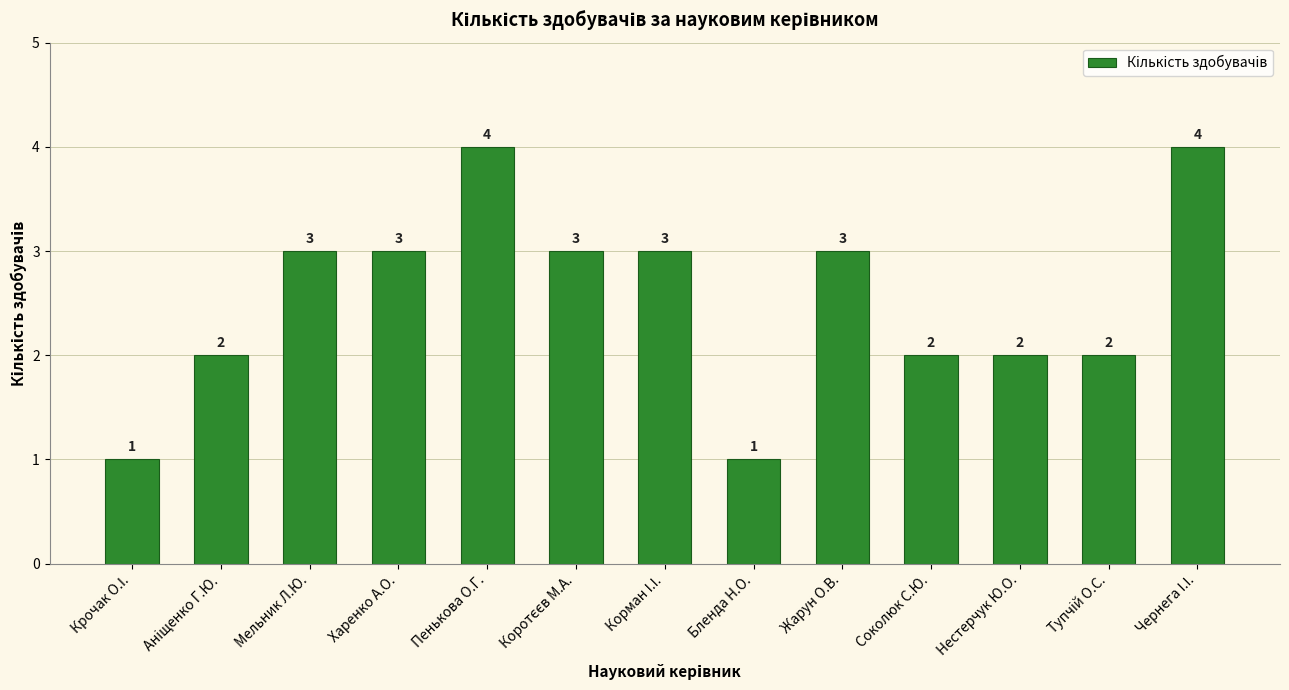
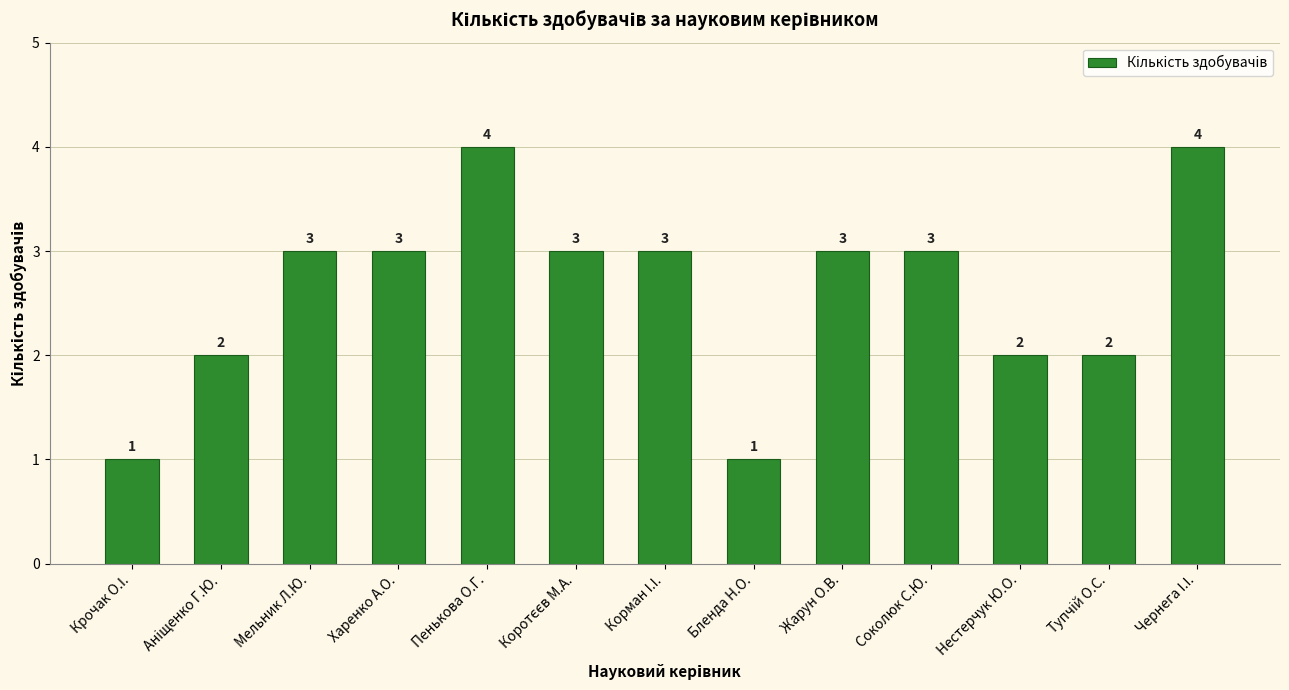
  {
    "Крочак О.І.": 1,
    "Аніщенко Г.Ю.": 2,
    "Мельник Л.Ю.": 3,
    "Харенко А.О.": 3,
    "Пенькова О.Г.": 4,
    "Коротєєв М.А.": 3,
    "Корман І.І.": 3,
    "Бленда Н.О.": 1,
    "Жарун О.В.": 3,
-   "Соколюк С.Ю.": 2,
+   "Соколюк С.Ю.": 3,
    "Нестерчук Ю.О.": 2,
    "Тупчій О.С.": 2,
    "Чернега І.І.": 4
  }
